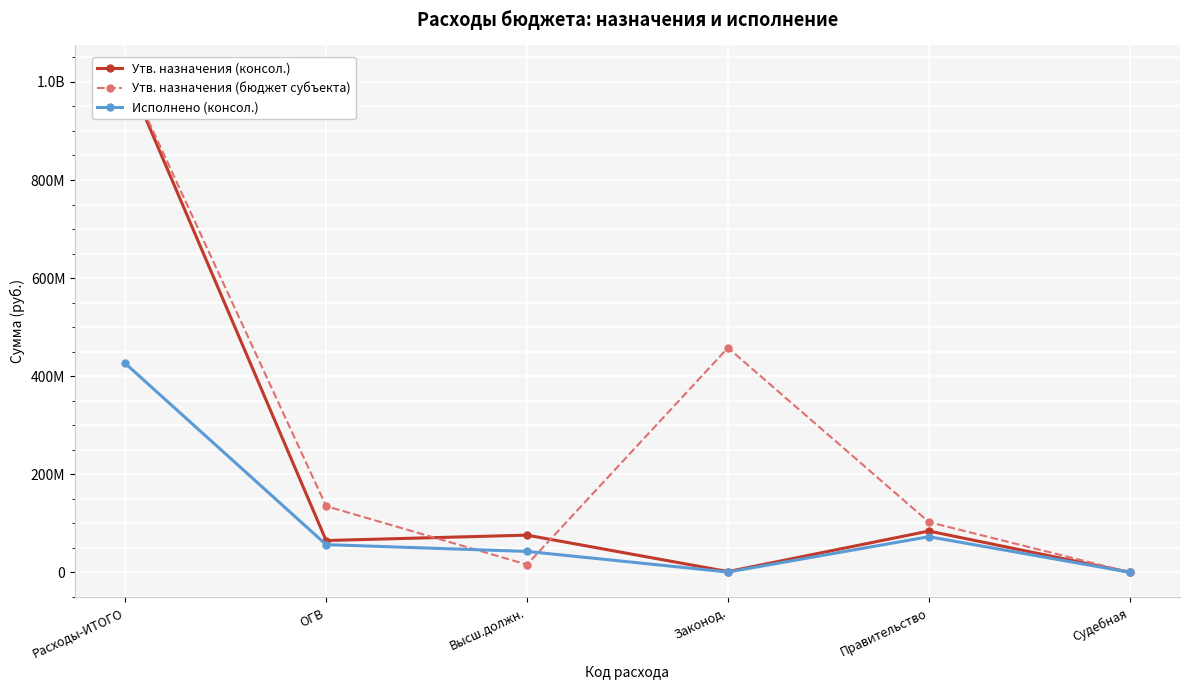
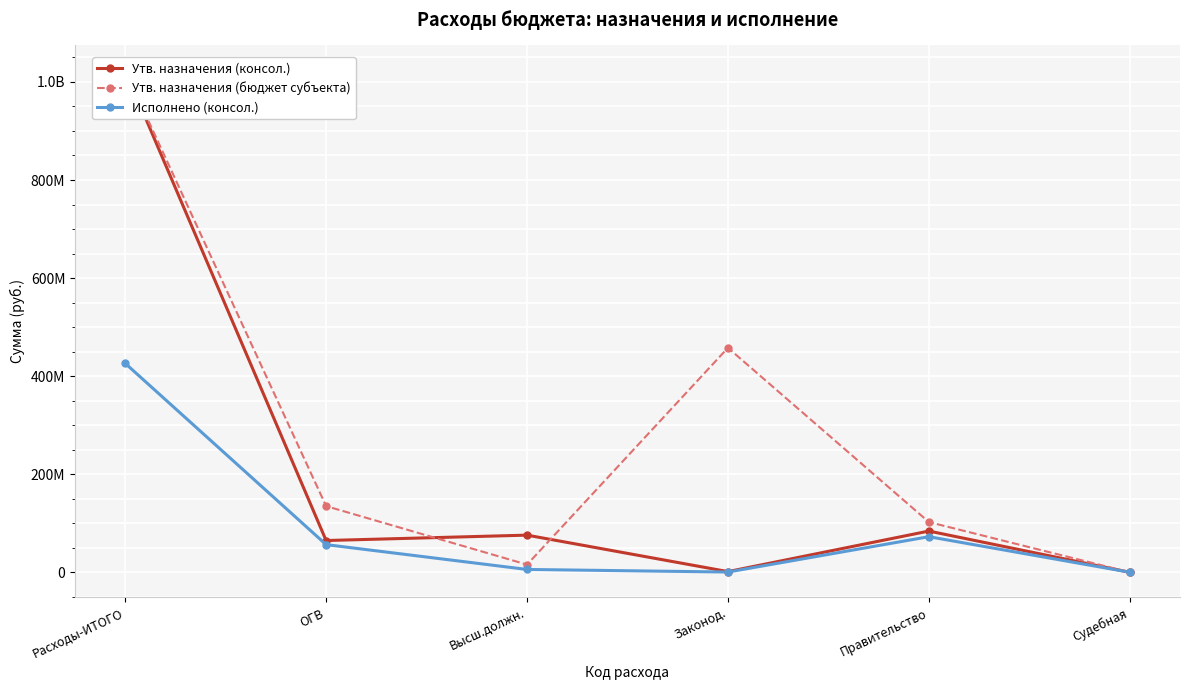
  {
    "Утв. назначения (консол.)": {
      "ОГВ": 60000000,
      "Высш.должн.": 80000000,
      "Правительство": 80000000
    },
    "Утв. назначения (бюджет субъекта)": {
      "ОГВ": 130000000,
      "Высш.должн.": 20000000,
      "Законод.": 460000000,
      "Правительство": 100000000
    },
    "Исполнено (консол.)": {
      "Расходы-ИТОГО": 430000000,
      "ОГВ": 60000000,
-     "Высш.должн.": 40000000,
+     "Высш.должн.": 10000000,
      "Правительство": 70000000
    }
  }
